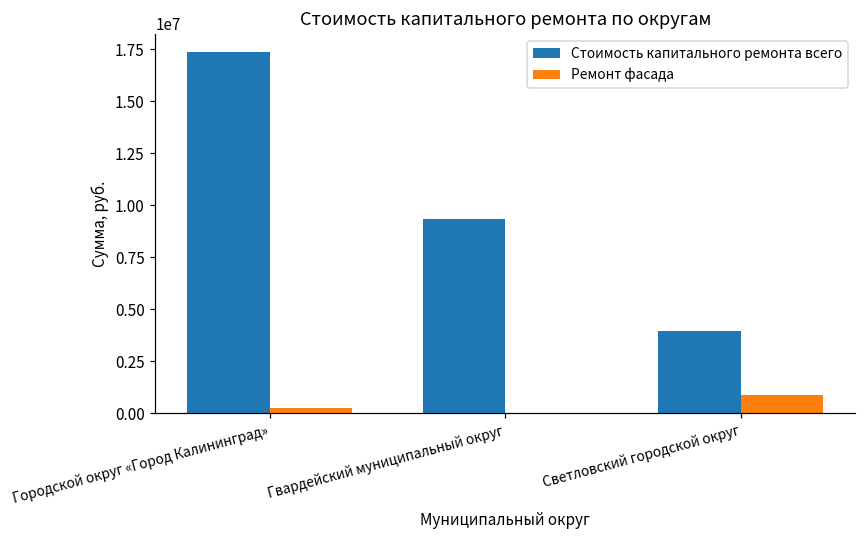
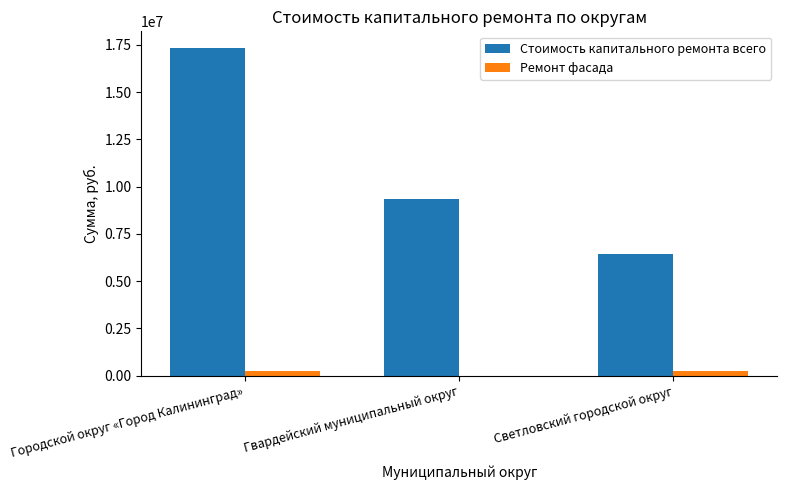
  {
    "Стоимость капитального ремонта всего": {
      "Городской округ «Город Калининград»": 17300000,
      "Гвардейский муниципальный округ": 9400000,
-     "Светловский городской округ": 3900000
+     "Светловский городской округ": 6400000
    },
    "Ремонт фасада": {
      "Городской округ «Город Калининград»": 200000,
      "Гвардейский муниципальный округ": 0,
-     "Светловский городской округ": 900000
+     "Светловский городской округ": 200000
    }
  }
